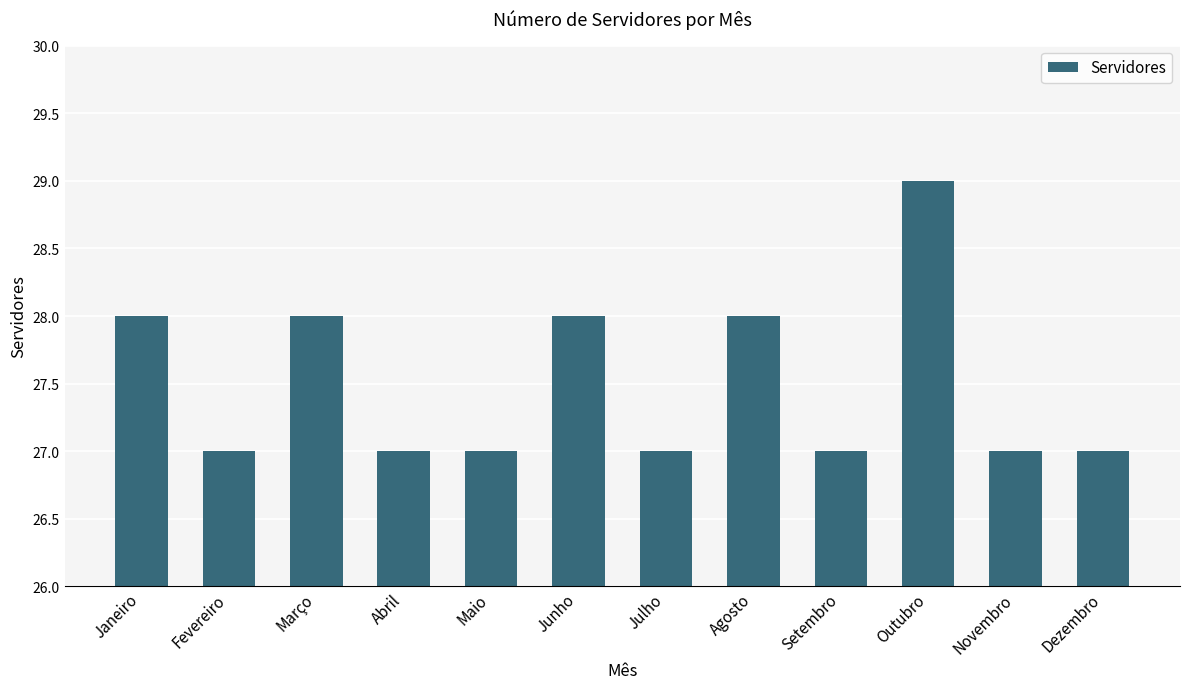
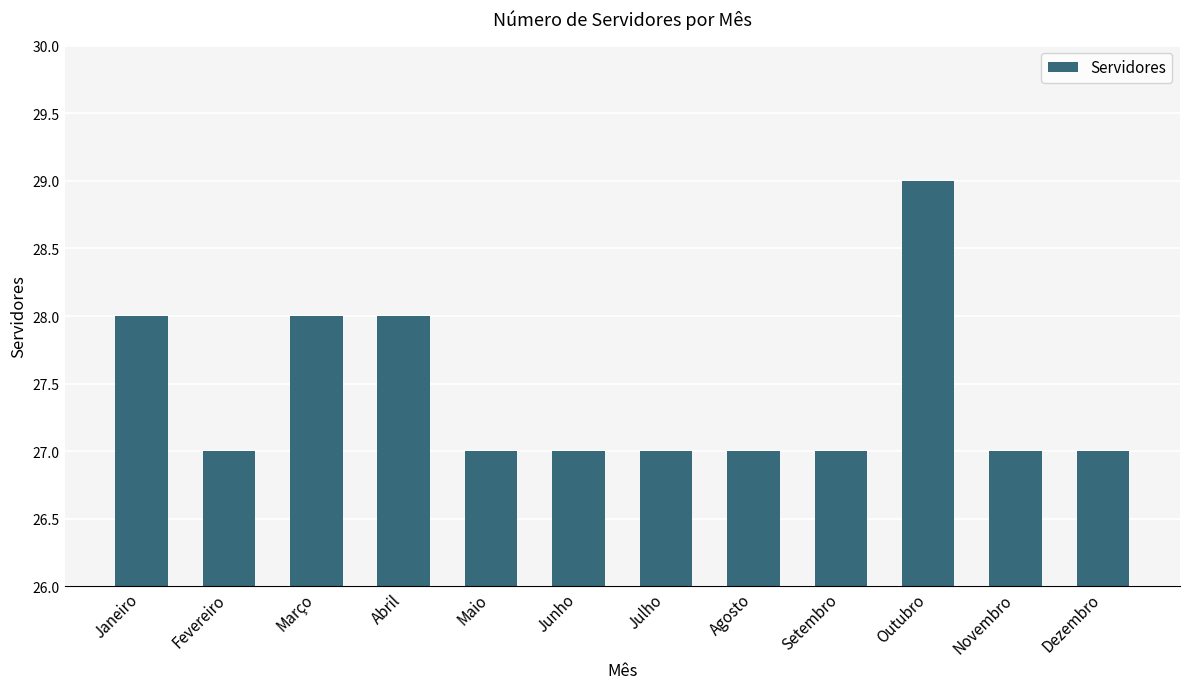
  {
    "Janeiro": 28,
    "Fevereiro": 27,
    "Março": 28,
-   "Abril": 27,
+   "Abril": 28,
    "Maio": 27,
-   "Junho": 28,
+   "Junho": 27,
    "Julho": 27,
-   "Agosto": 28,
+   "Agosto": 27,
    "Setembro": 27,
    "Outubro": 29,
    "Novembro": 27,
    "Dezembro": 27
  }
